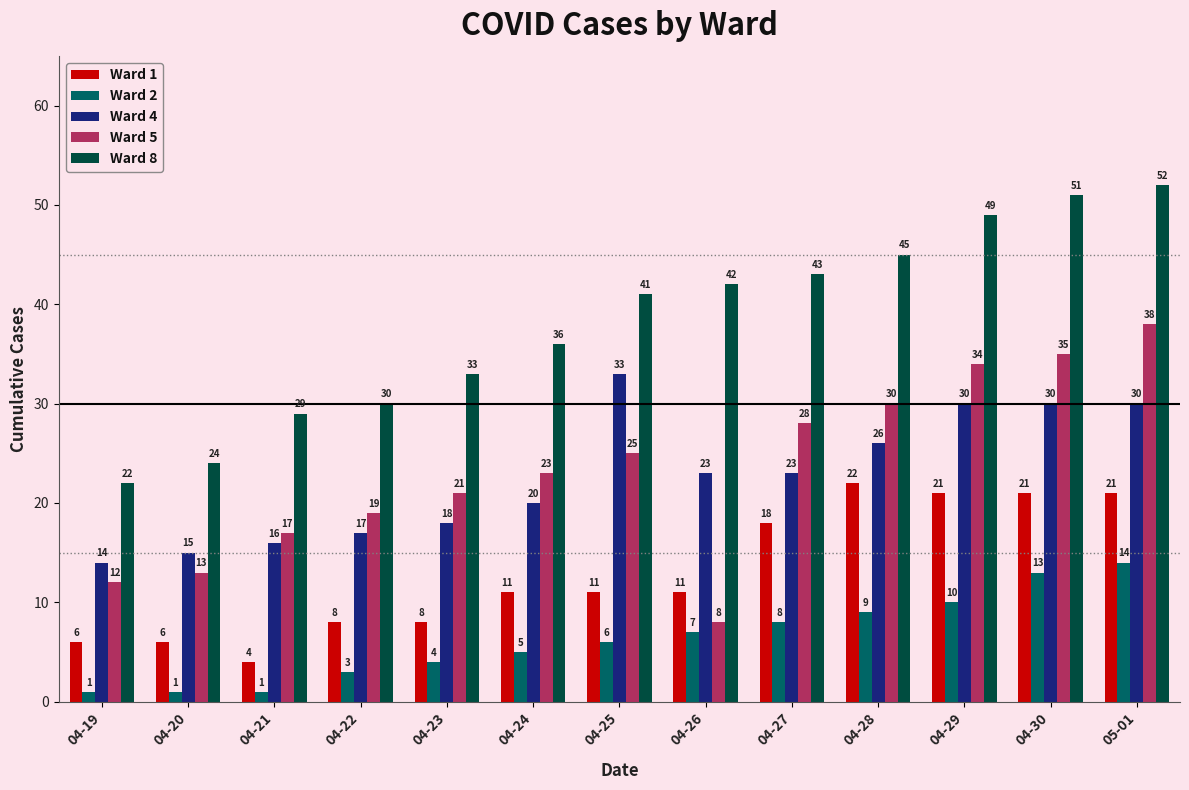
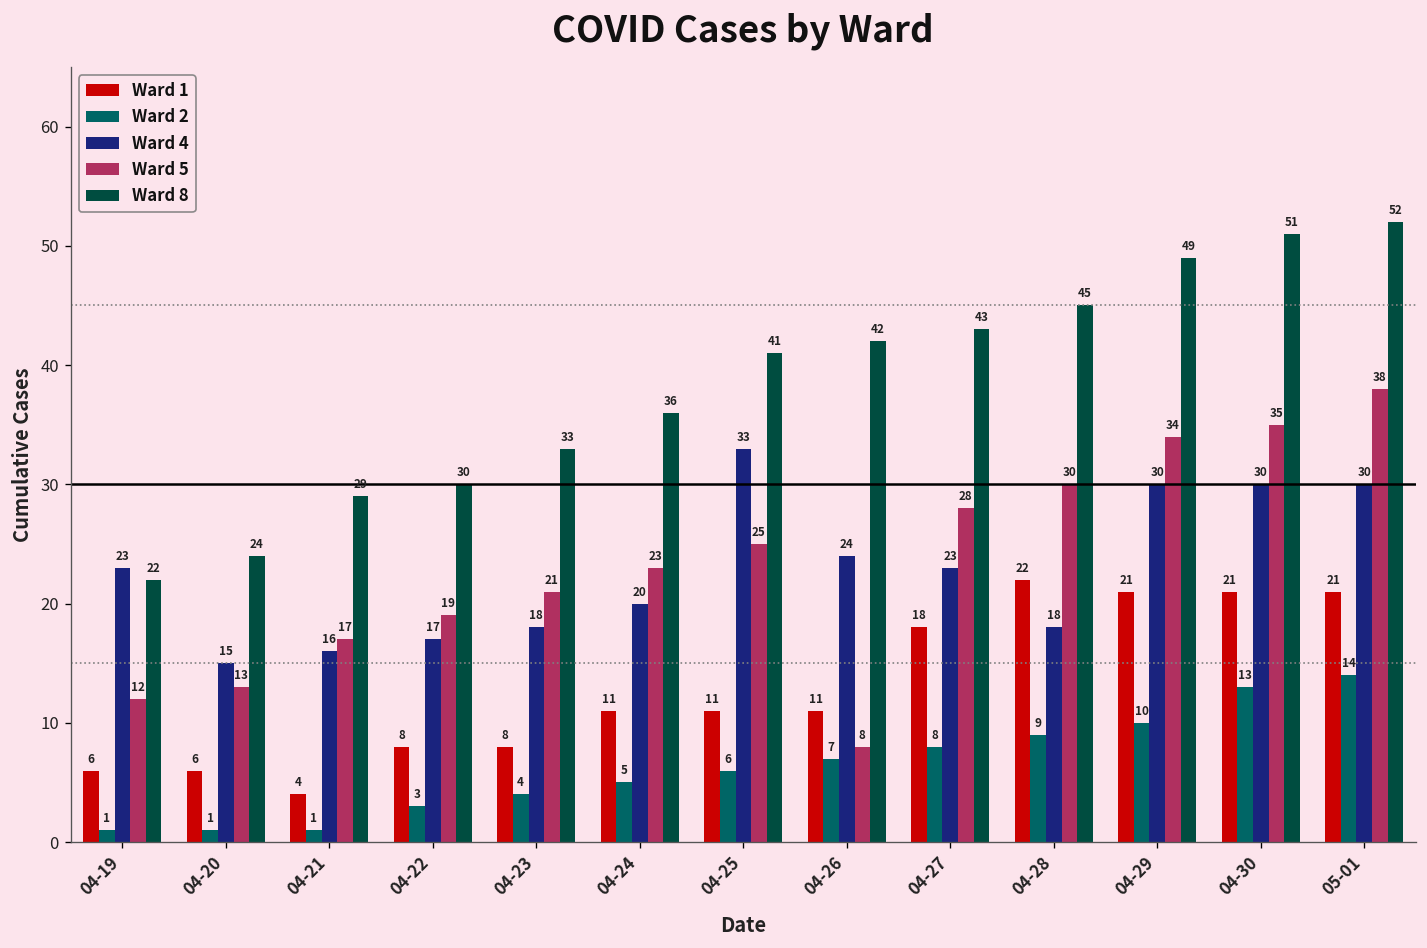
  {
    "Ward 1": {
      "04-19": 6,
      "04-20": 6,
      "04-21": 4,
      "04-22": 8,
      "04-23": 8,
      "04-24": 11,
      "04-25": 11,
      "04-26": 11,
      "04-27": 18,
      "04-28": 22,
      "04-29": 21,
      "04-30": 21,
      "05-01": 21
    },
    "Ward 4": {
-     "04-19": 14,
+     "04-19": 23,
      "04-20": 15,
      "04-21": 16,
      "04-22": 17,
      "04-23": 18,
      "04-24": 20,
      "04-25": 33,
-     "04-26": 23,
+     "04-26": 24,
      "04-27": 23,
-     "04-28": 26,
+     "04-28": 18,
      "04-29": 30,
      "04-30": 30,
      "05-01": 30
    },
    "Ward 5": {
      "04-19": 12,
      "04-20": 13,
      "04-21": 17,
      "04-22": 19,
      "04-23": 21,
      "04-24": 23,
      "04-25": 25,
      "04-26": 8,
      "04-27": 28,
      "04-28": 30,
      "04-29": 34,
      "04-30": 35,
      "05-01": 38
    }
  }
